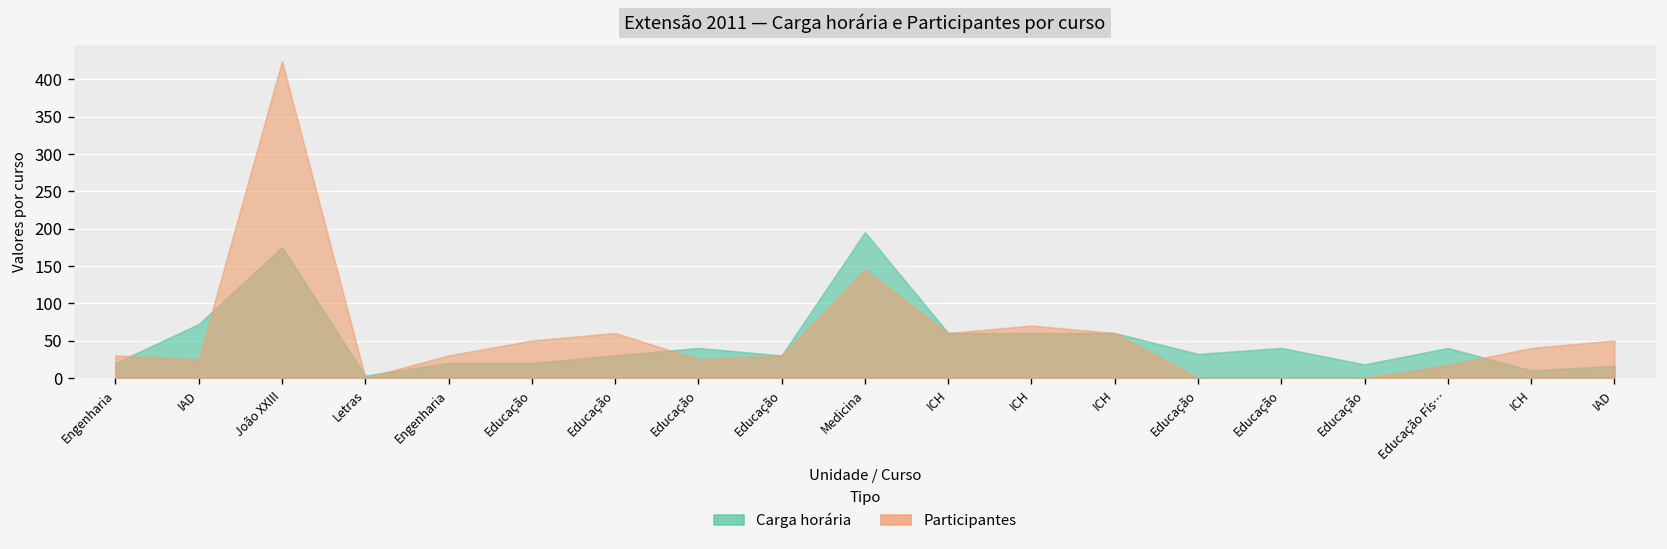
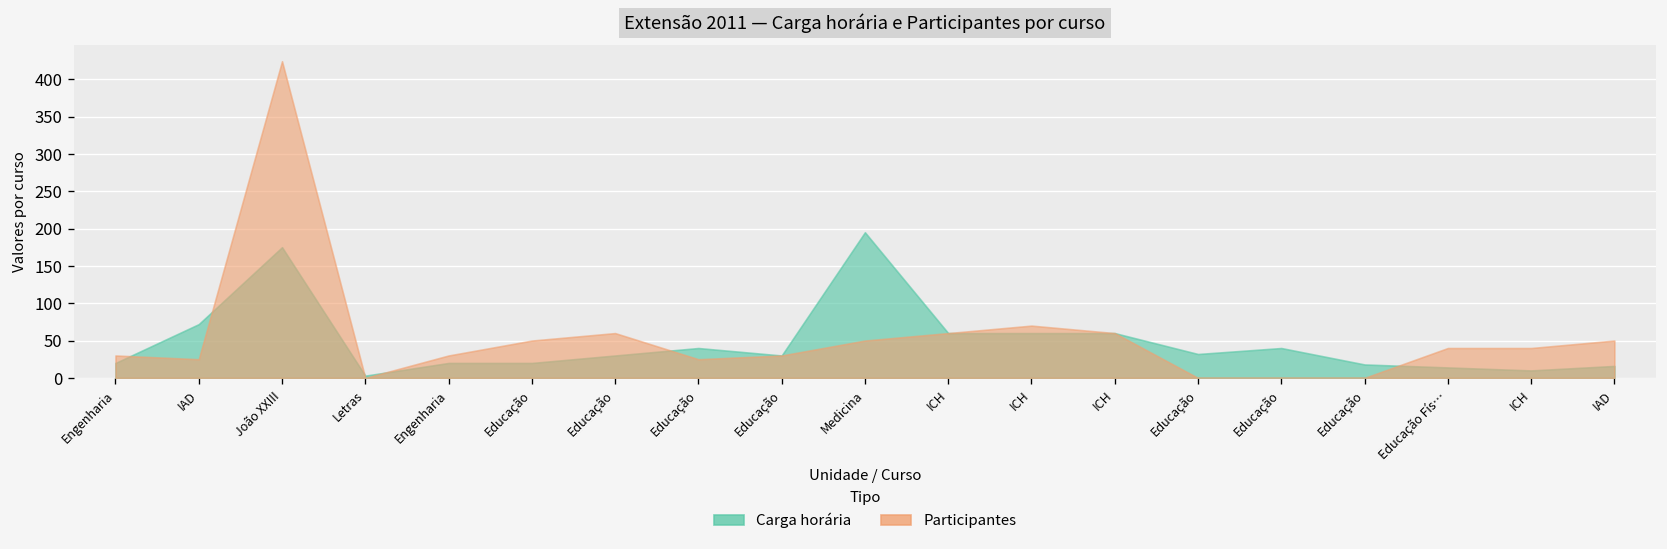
  {
    "Carga horária": {
      "João XXIII": 180,
      "Medicina": 200,
-     "Educação Fís…": 40
+     "Educação Fís…": 10
    },
    "Participantes": {
      "João XXIII": 420,
-     "Medicina": 150,
-     "Educação Fís…": 20
+     "Medicina": 50,
+     "Educação Fís…": 40
    }
  }
